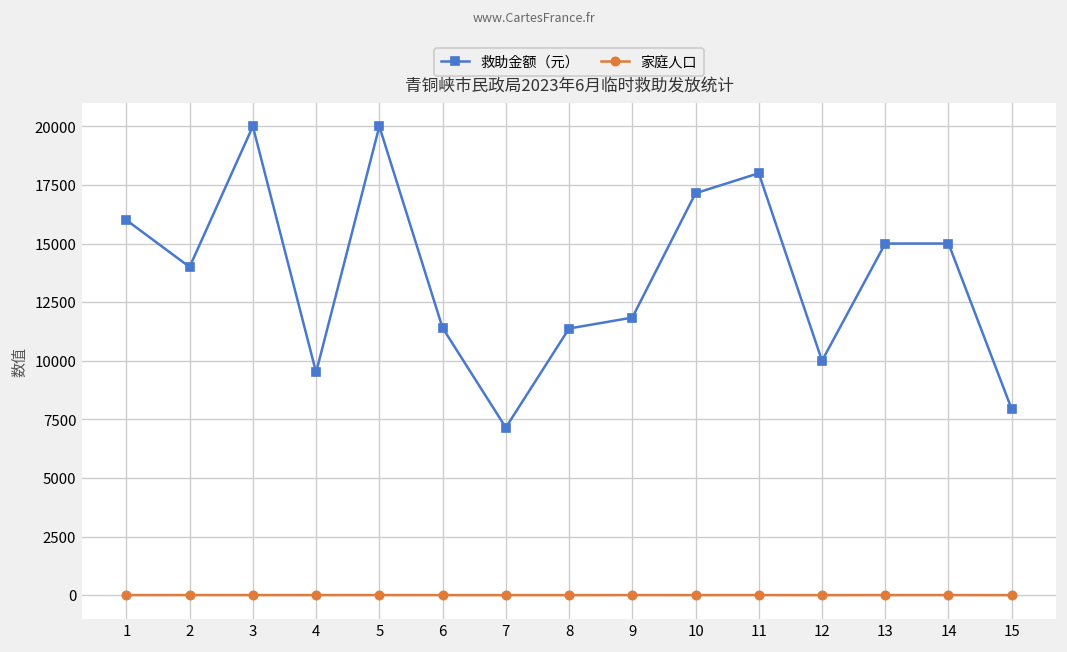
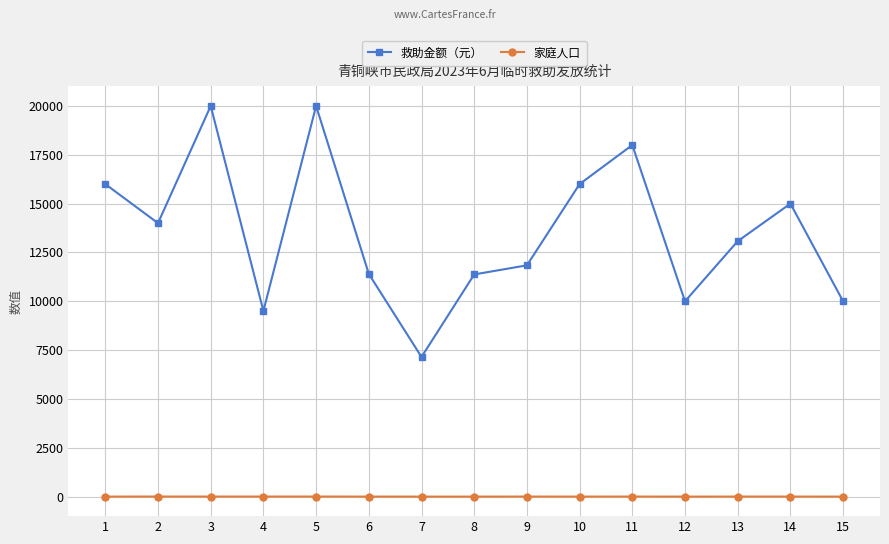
  {
    "救助金额（元）": {
      "1": 16000,
      "2": 14000,
      "3": 20000,
      "4": 9500,
      "5": 20000,
      "6": 11400,
      "7": 7100,
      "8": 11400,
      "9": 11800,
-     "10": 17100,
+     "10": 16000,
      "11": 18000,
      "12": 10000,
-     "13": 15000,
+     "13": 13100,
      "14": 15000,
-     "15": 7900
+     "15": 10000
    },
    "家庭人口": {
      "1": 0,
      "2": 0,
      "3": 0,
      "4": 0,
      "5": 0,
      "6": 0,
      "7": 0,
      "8": 0,
      "9": 0,
      "10": 0,
      "11": 0,
      "12": 0,
      "13": 0,
      "14": 0,
      "15": 0
    }
  }
